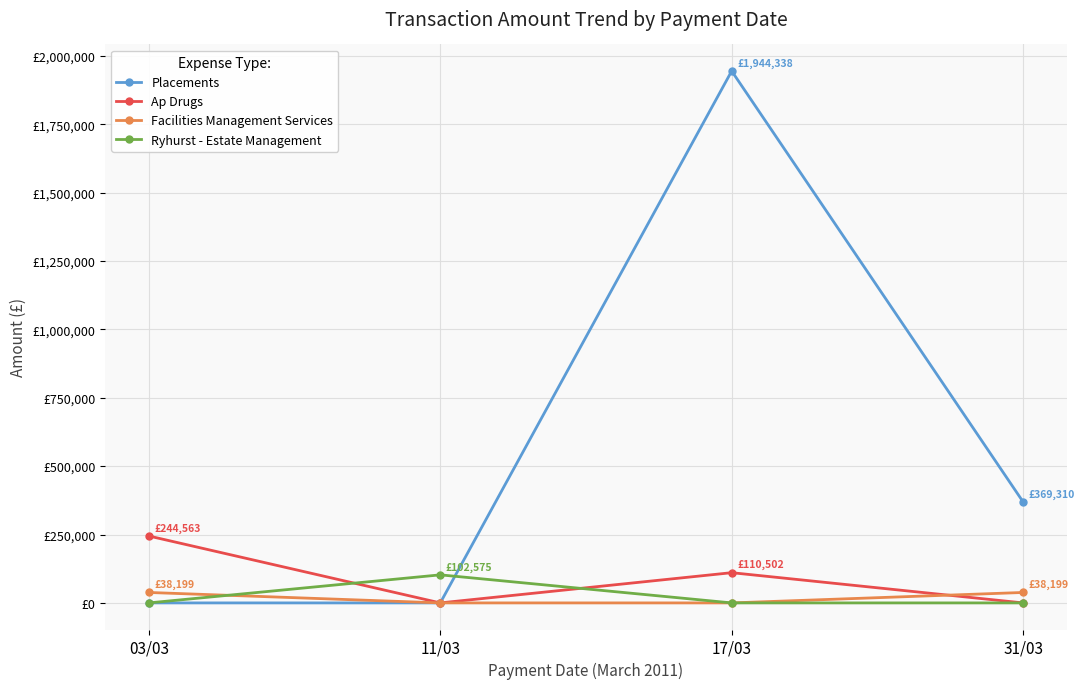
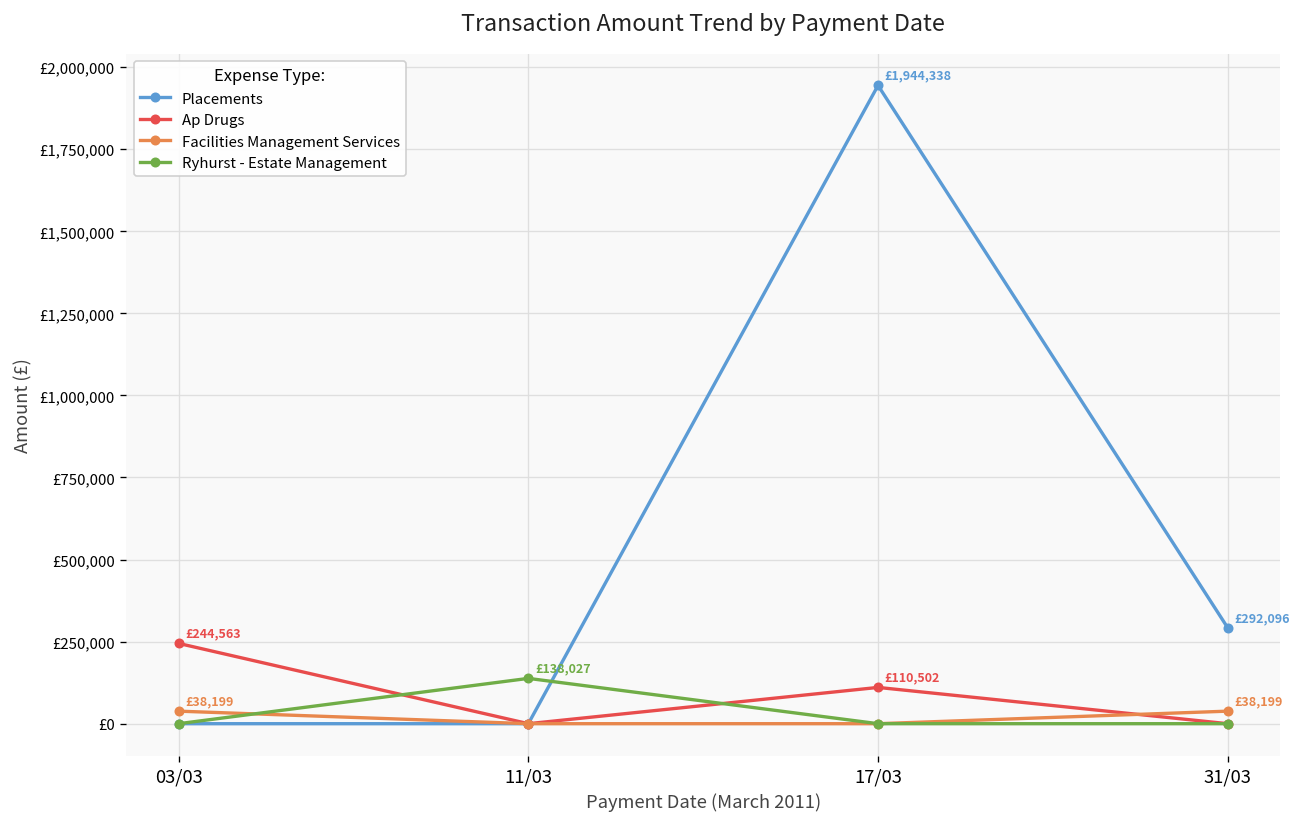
  {
    "Placements": {
      "17/03": "£1,944,338",
-     "31/03": "£369,310"
+     "31/03": "£292,096"
    },
    "Ryhurst - Estate Management": {
-     "11/03": "£102,575"
+     "11/03": "£138,027"
    }
  }
